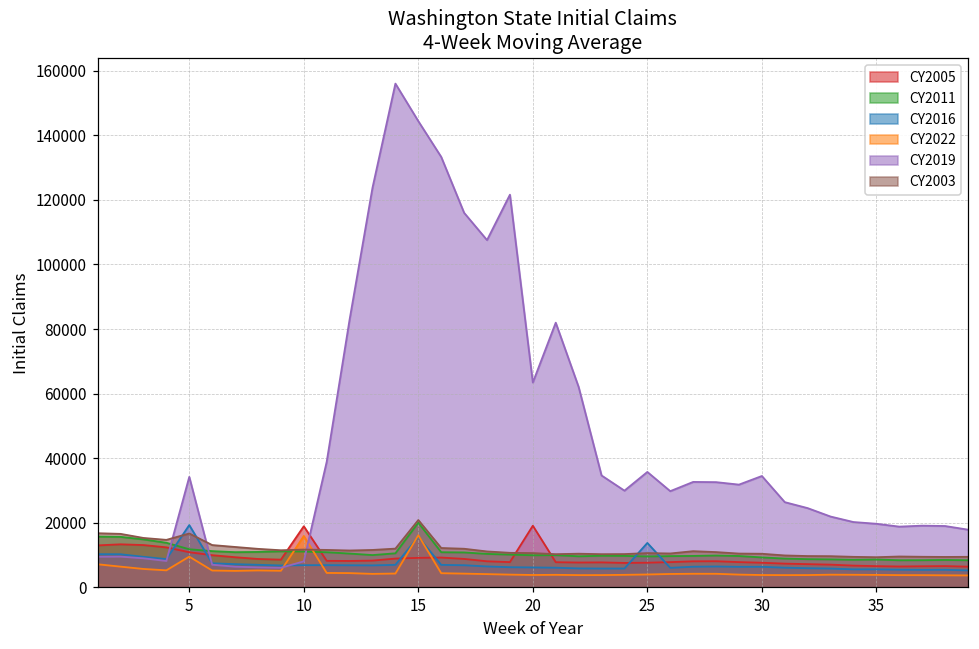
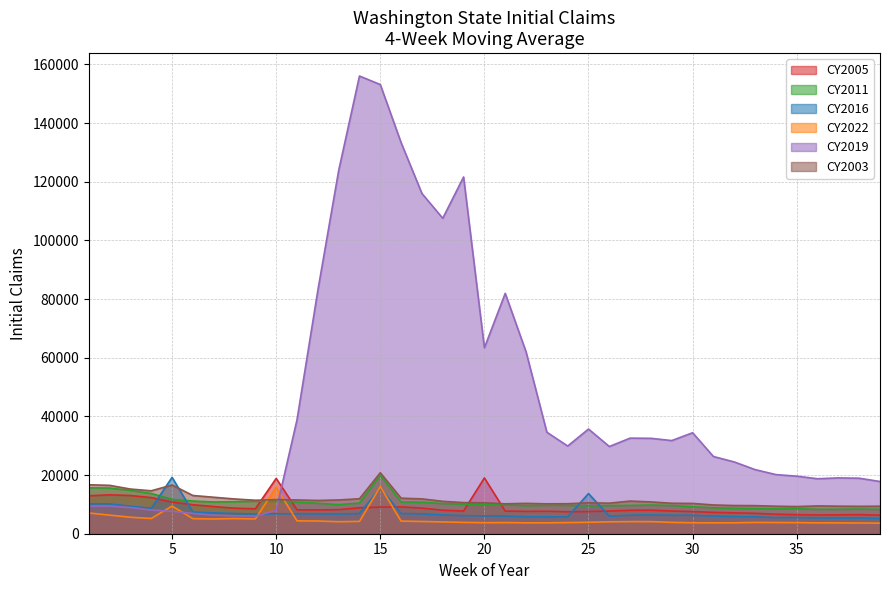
  {
    "CY2005": {
      "5": 11000,
      "10": 19000,
      "15": 9000,
      "20": 19000,
      "25": 8000,
      "30": 8000,
      "35": 6000
    },
    "CY2011": {
      "5": 12000,
      "25": 9000,
      "30": 9000
    },
    "CY2016": {
      "5": 19000,
      "10": 7000,
      "20": 6000,
      "25": 14000,
      "30": 6000,
      "35": 5000
    },
    "CY2022": {
      "5": 9000,
      "10": 16000,
      "20": 4000,
      "25": 4000,
      "30": 4000,
      "35": 4000
    },
    "CY2019": {
-     "5": 34000,
+     "5": 8000,
      "10": 8000,
-     "15": 144000,
+     "15": 153000,
      "20": 63000,
      "25": 36000,
      "30": 34000,
      "35": 20000
    },
    "CY2003": {
      "5": 17000,
      "25": 11000,
      "30": 10000
    }
  }
